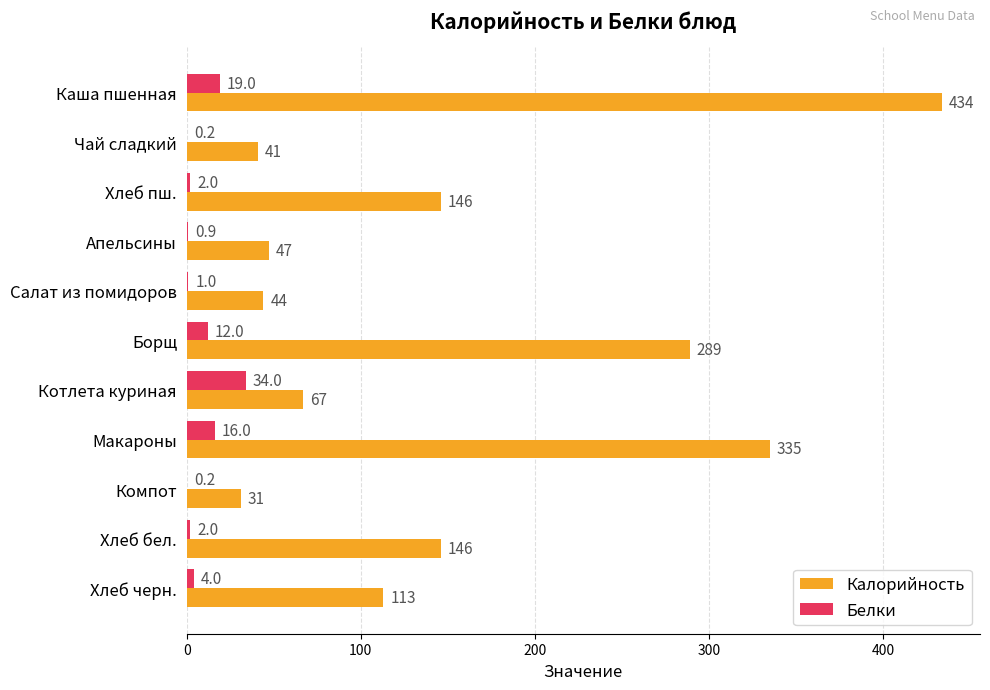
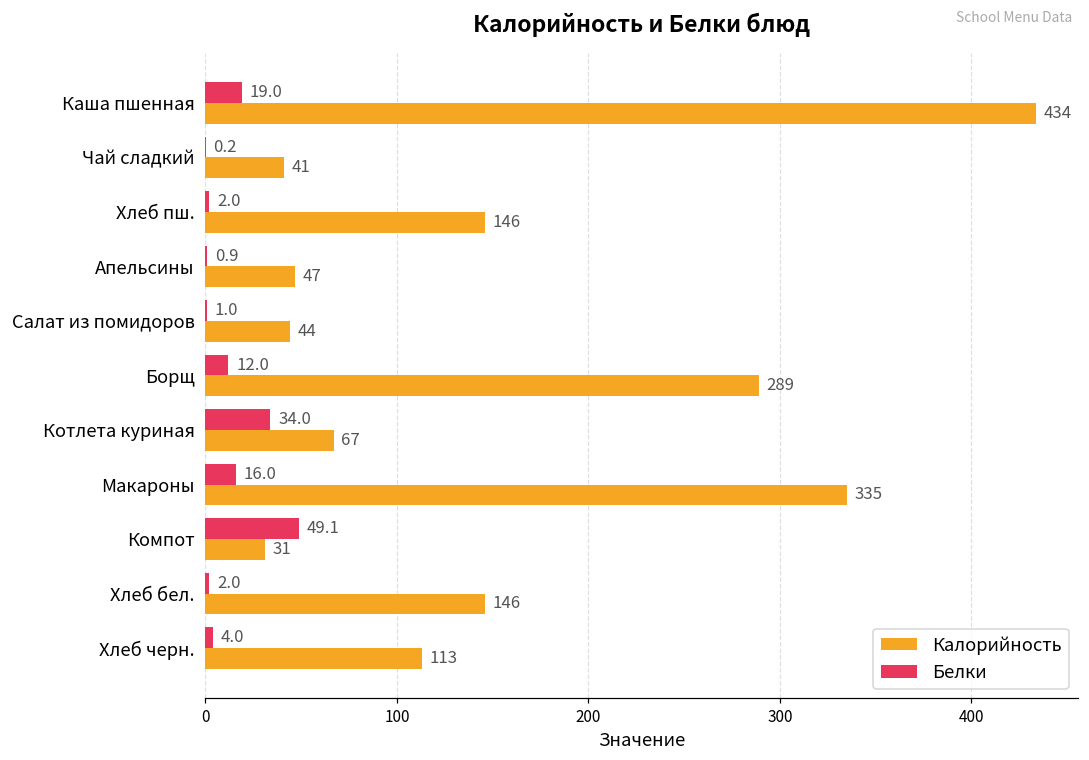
  {
    "Калорийность": {
      "Каша пшенная": 434,
      "Чай сладкий": 41,
      "Хлеб пш.": 146,
      "Апельсины": 47,
      "Салат из помидоров": 44,
      "Борщ": 289,
      "Котлета куриная": 67,
      "Макароны": 335,
      "Компот": 31,
      "Хлеб бел.": 146,
      "Хлеб черн.": 113
    },
    "Белки": {
      "Каша пшенная": 19.0,
      "Чай сладкий": 0.2,
      "Хлеб пш.": 2.0,
      "Апельсины": 0.9,
      "Салат из помидоров": 1.0,
      "Борщ": 12.0,
      "Котлета куриная": 34.0,
      "Макароны": 16.0,
-     "Компот": 0.2,
+     "Компот": 49.1,
      "Хлеб бел.": 2.0,
      "Хлеб черн.": 4.0
    }
  }
